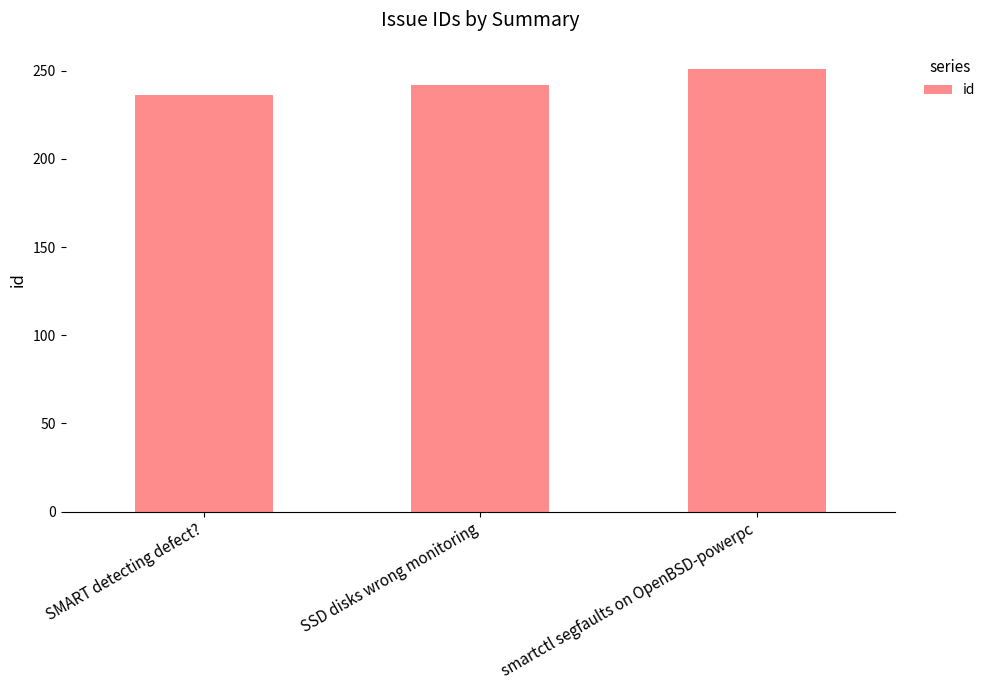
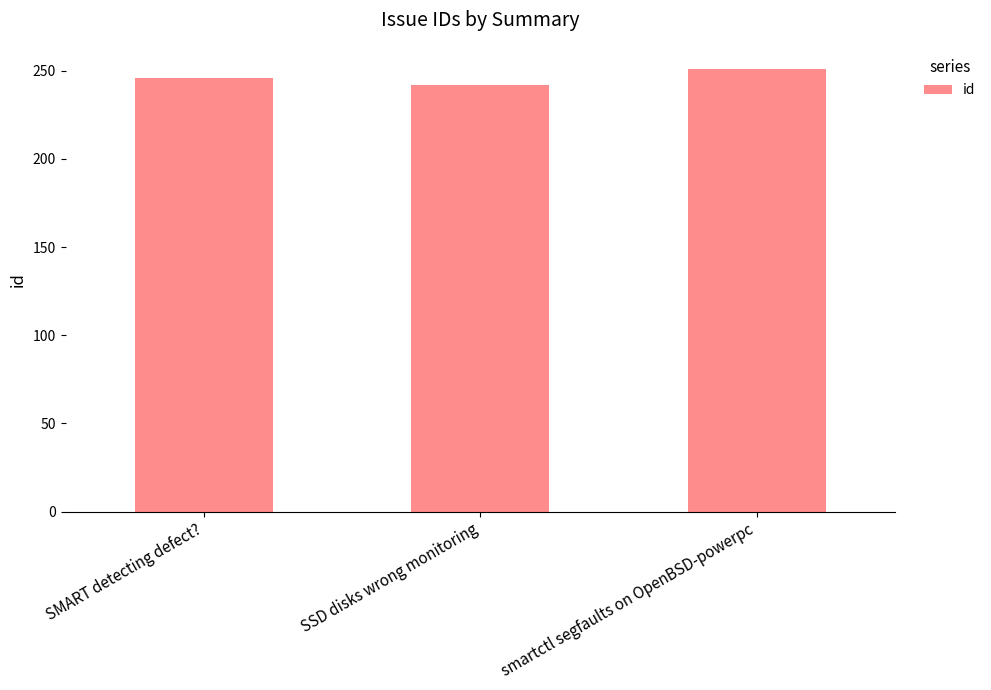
  {
-   "SMART detecting defect?": 236,
+   "SMART detecting defect?": 246,
    "SSD disks wrong monitoring": 242,
    "smartctl segfaults on OpenBSD-powerpc": 251
  }
